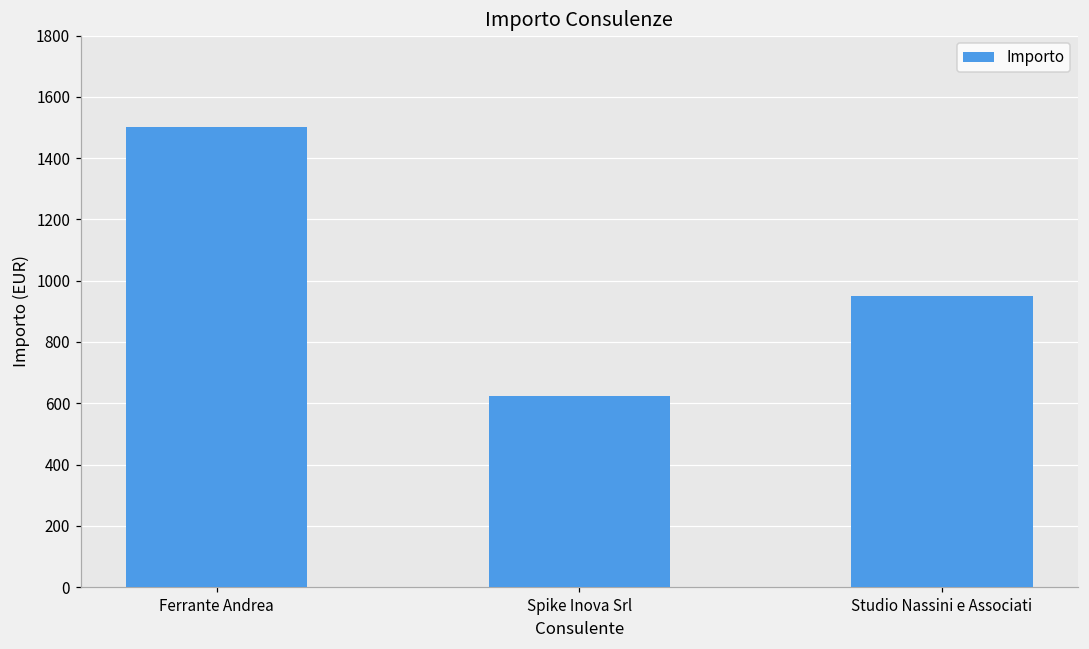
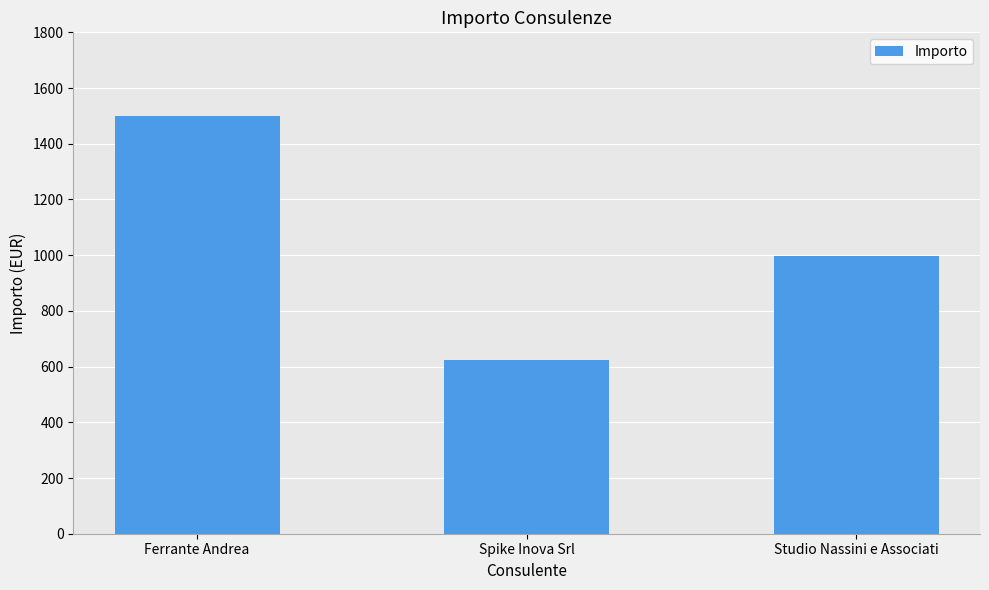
  {
    "Ferrante Andrea": 1500,
    "Spike Inova Srl": 630,
-   "Studio Nassini e Associati": 950
+   "Studio Nassini e Associati": 1000
  }
